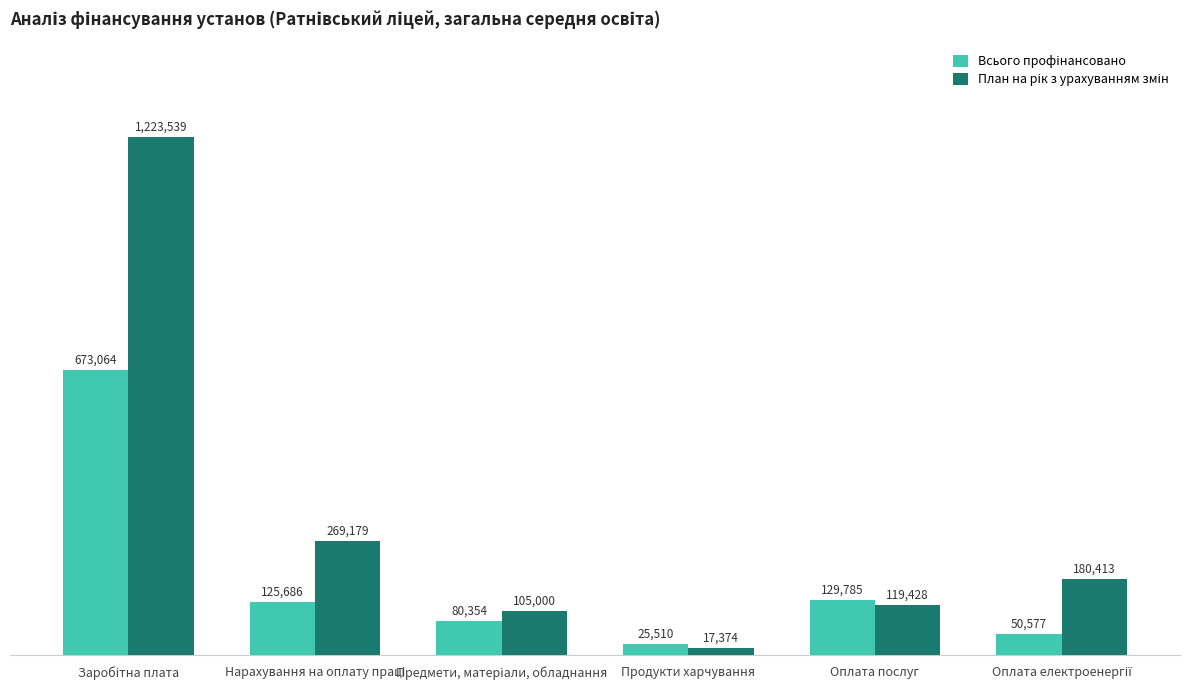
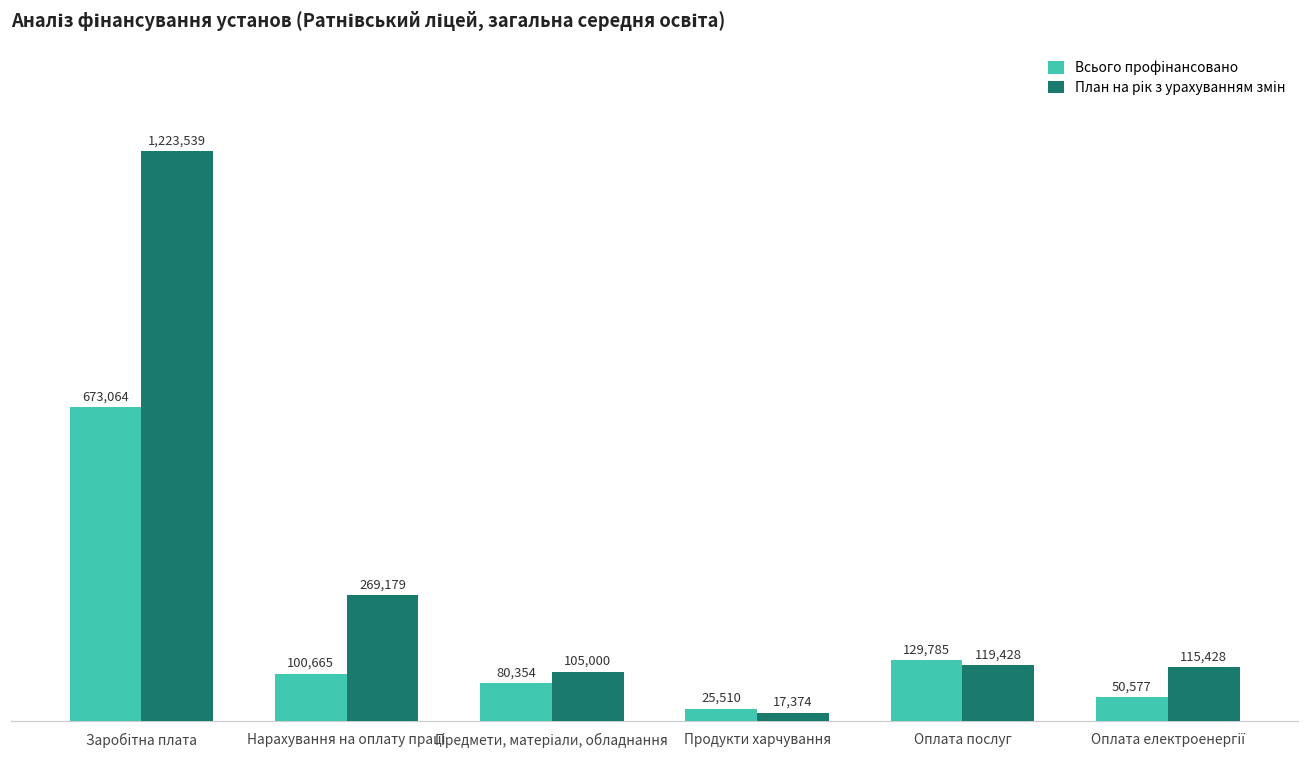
  {
    "Всього профінансовано": {
      "Заробітна плата": "673,064",
-     "Нарахування на оплату праці": "125,686",
+     "Нарахування на оплату праці": "100,665",
      "Предмети, матеріали, обладнання": "80,354",
      "Продукти харчування": "25,510",
      "Оплата послуг": "129,785",
      "Оплата електроенергії": "50,577"
    },
    "План на рік з урахуванням змін": {
      "Заробітна плата": "1,223,539",
      "Нарахування на оплату праці": "269,179",
      "Предмети, матеріали, обладнання": "105,000",
      "Продукти харчування": "17,374",
      "Оплата послуг": "119,428",
-     "Оплата електроенергії": "180,413"
+     "Оплата електроенергії": "115,428"
    }
  }
